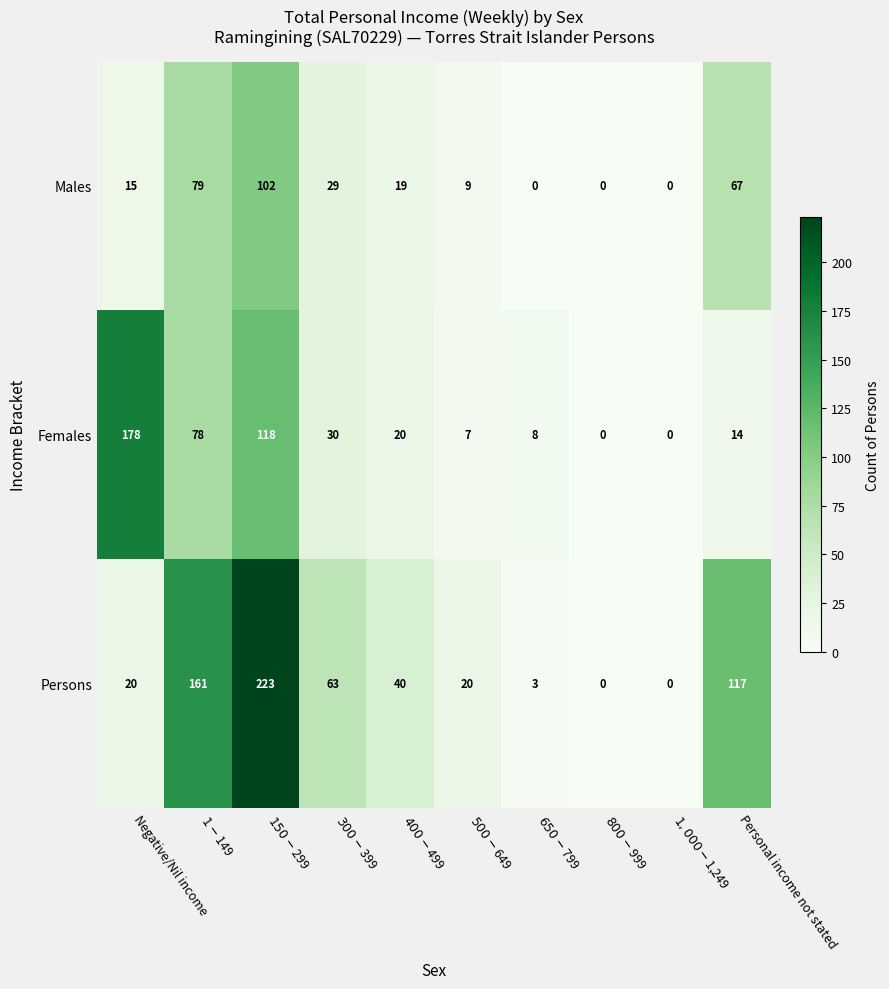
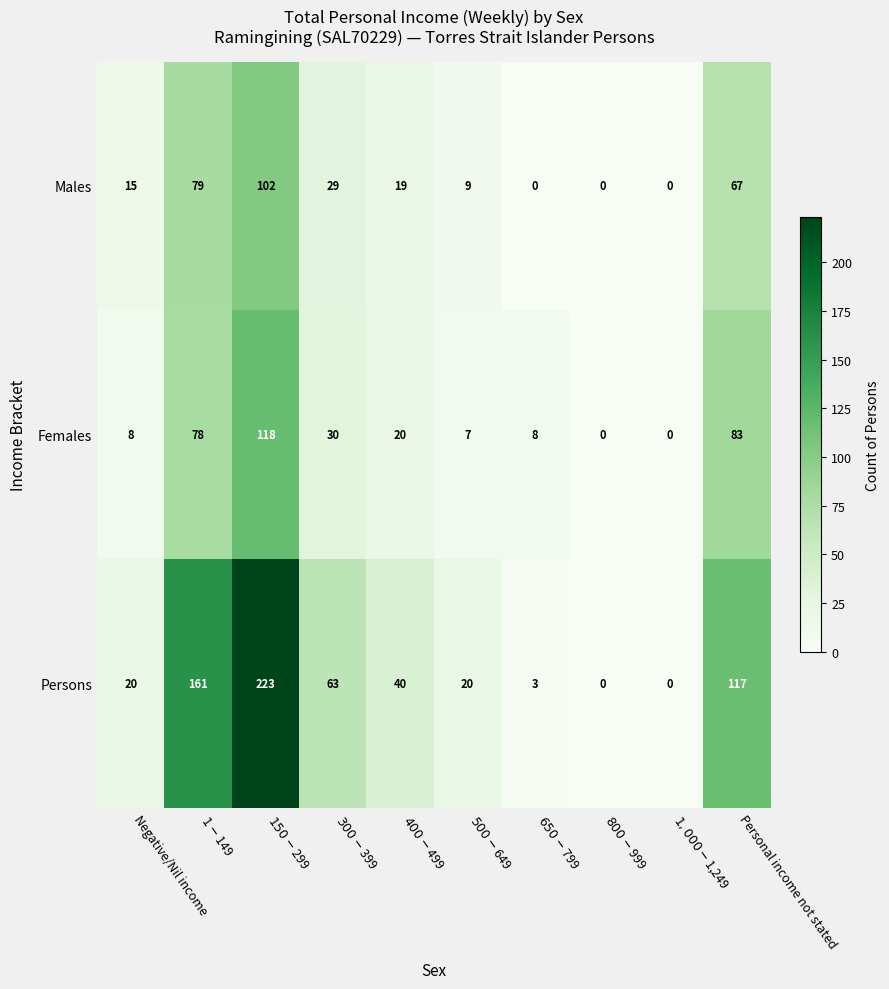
  {
    "Males": {
      "Negative/Nil income": 15,
      "Personal income not stated": 67
    },
    "Females": {
-     "Negative/Nil income": 178,
-     "Personal income not stated": 14
+     "Negative/Nil income": 8,
+     "Personal income not stated": 83
    },
    "Persons": {
      "Negative/Nil income": 20,
      "Personal income not stated": 117
    }
  }
